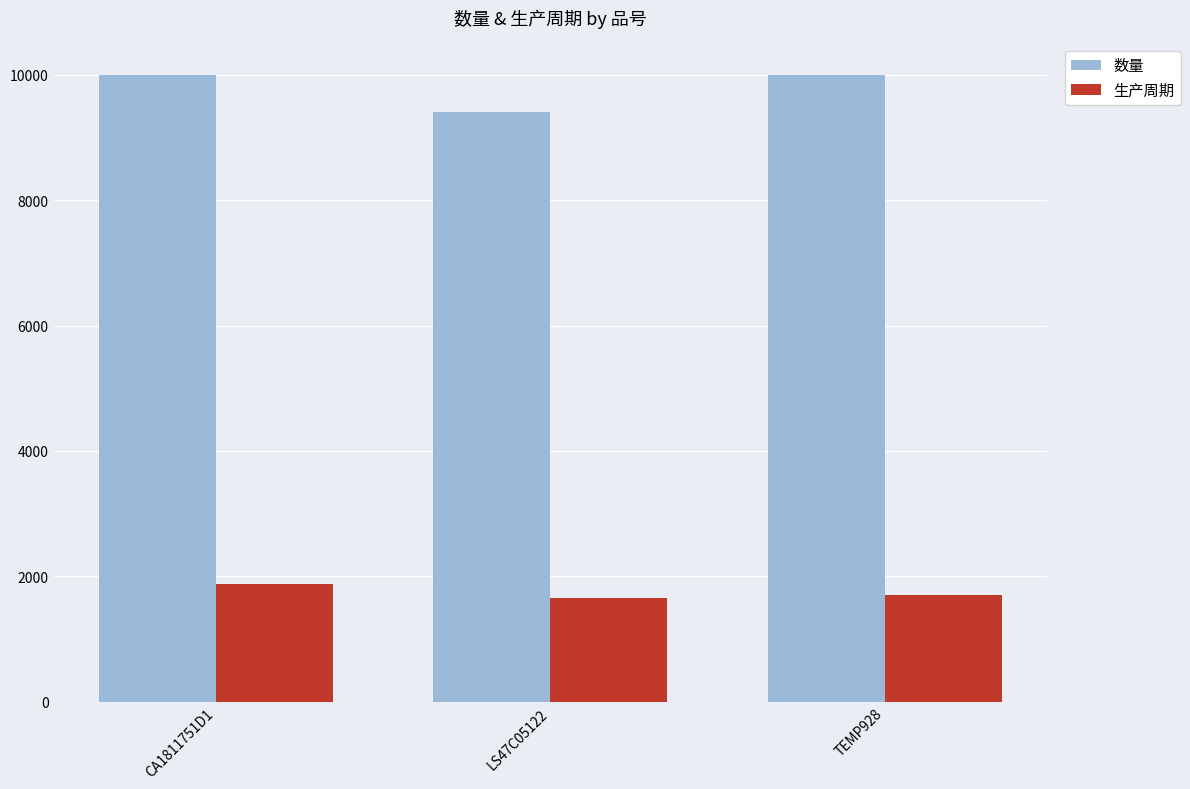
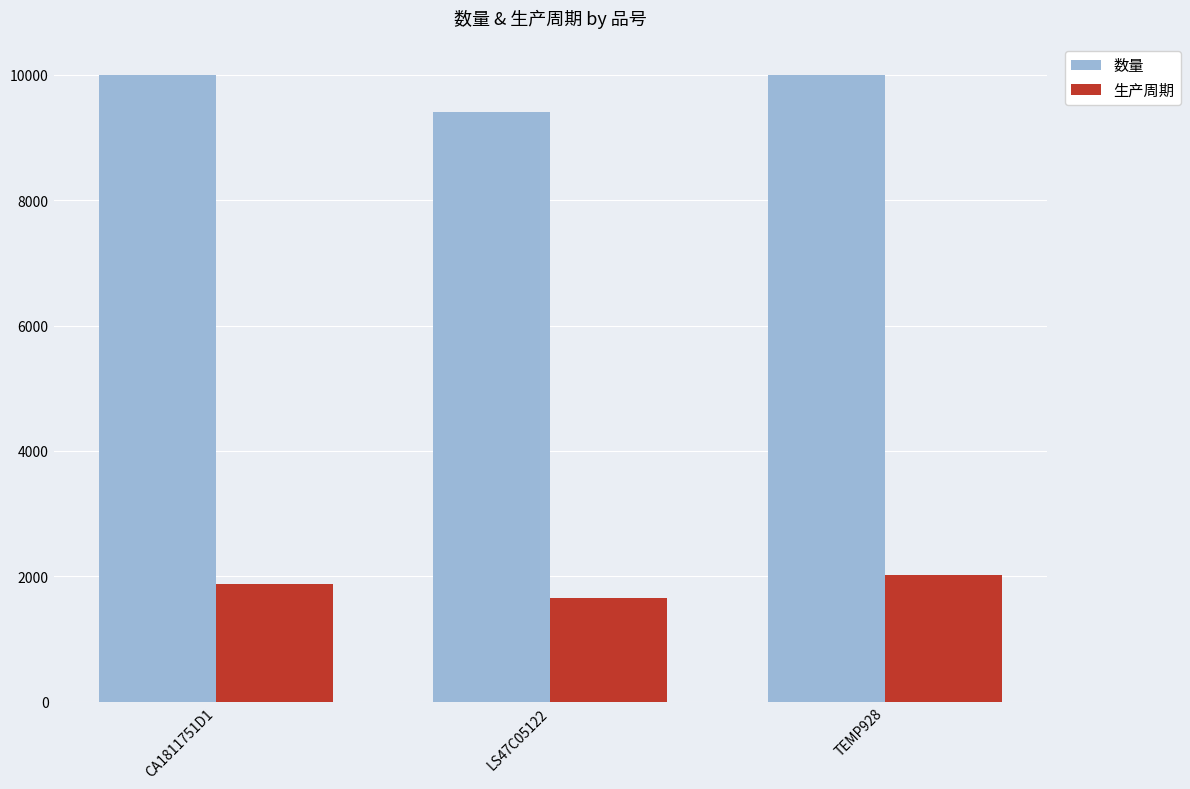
  {
    "数量": {
      "CA1811751D1": 10000,
      "LS47C05122": 9400,
      "TEMP928": 10000
    },
    "生产周期": {
      "CA1811751D1": 1900,
      "LS47C05122": 1700,
-     "TEMP928": 1700
+     "TEMP928": 2000
    }
  }
